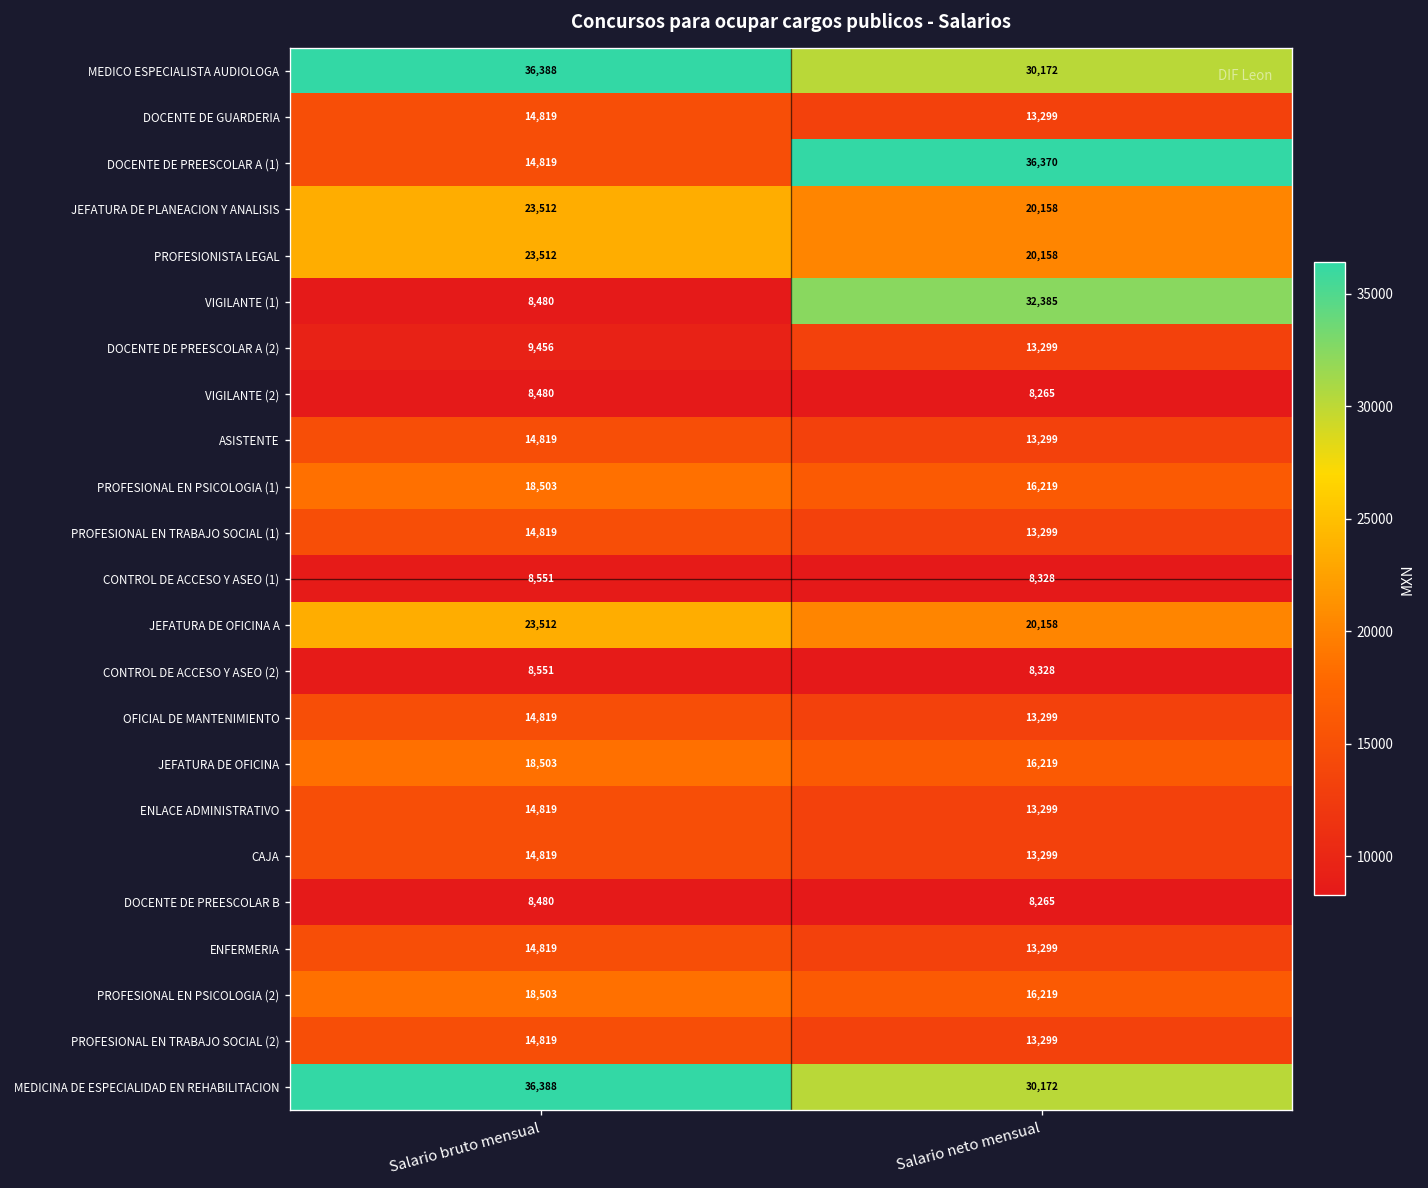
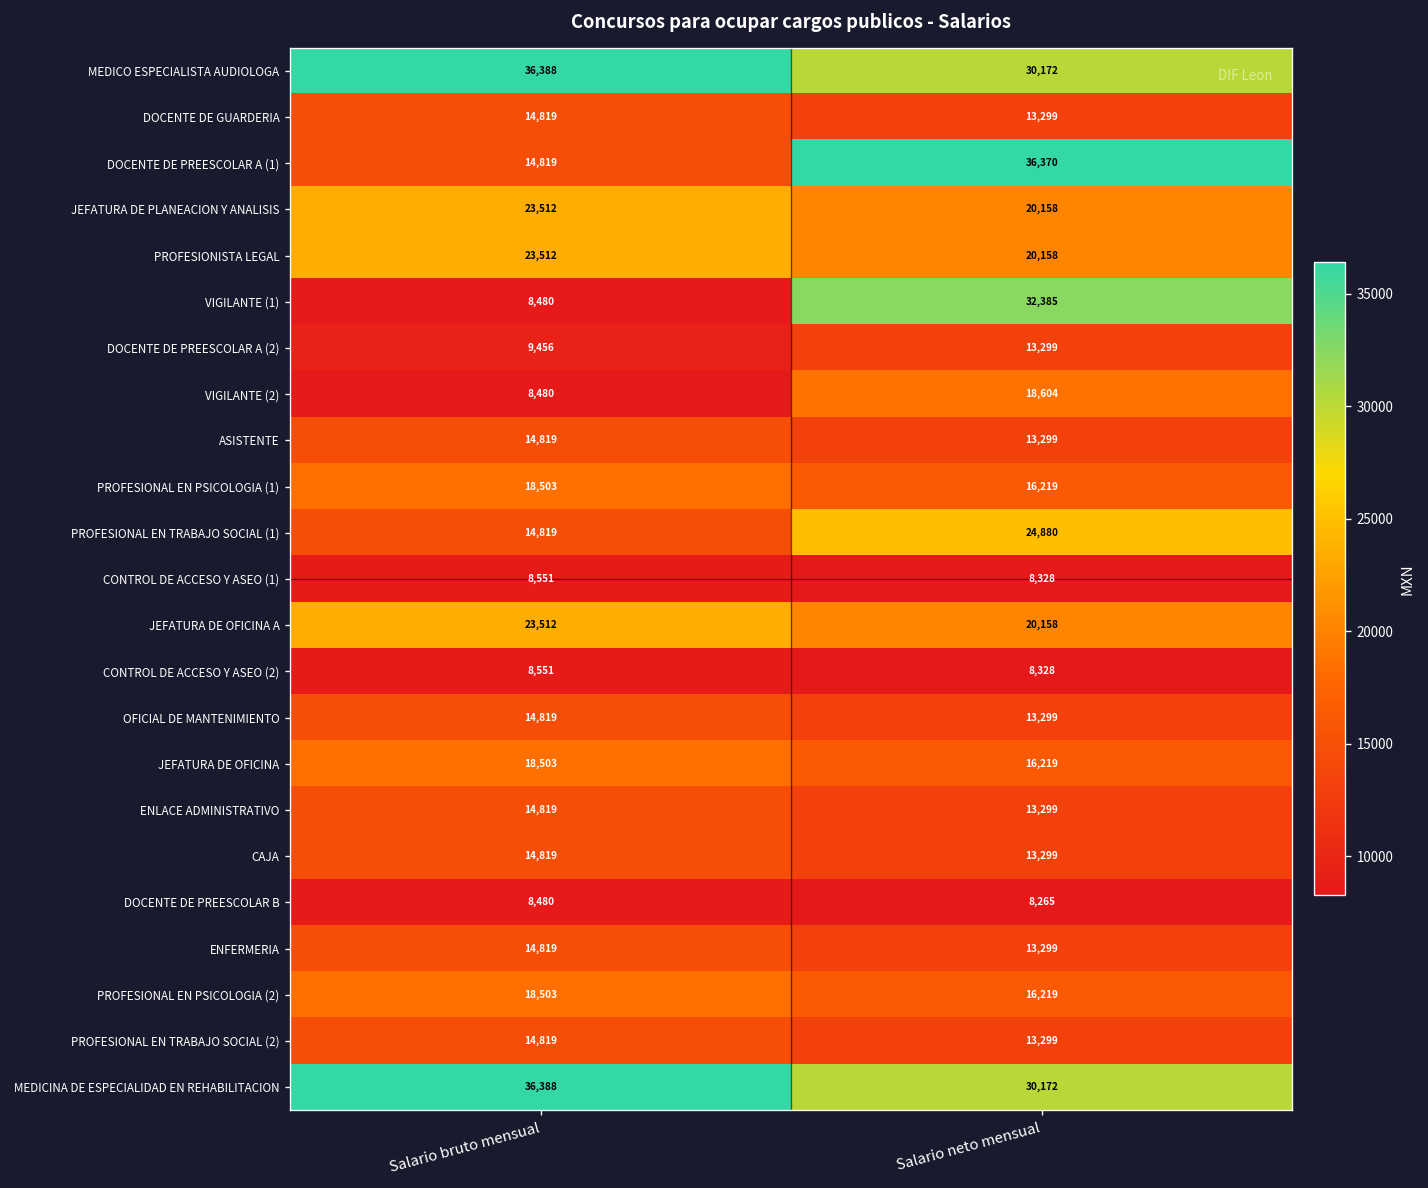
  {
    "MEDICO ESPECIALISTA AUDIOLOGA": {
      "Salario bruto mensual": "36,388"
    },
    "DOCENTE DE GUARDERIA": {
      "Salario bruto mensual": "14,819",
      "Salario neto mensual": "13,299"
    },
    "DOCENTE DE PREESCOLAR A (1)": {
      "Salario bruto mensual": "14,819",
      "Salario neto mensual": "36,370"
    },
    "JEFATURA DE PLANEACION Y ANALISIS": {
      "Salario bruto mensual": "23,512",
      "Salario neto mensual": "20,158"
    },
    "PROFESIONISTA LEGAL": {
      "Salario bruto mensual": "23,512",
      "Salario neto mensual": "20,158"
    },
    "VIGILANTE (1)": {
      "Salario bruto mensual": "8,480",
      "Salario neto mensual": "32,385"
    },
    "DOCENTE DE PREESCOLAR A (2)": {
      "Salario bruto mensual": "9,456",
      "Salario neto mensual": "13,299"
    },
    "VIGILANTE (2)": {
      "Salario bruto mensual": "8,480",
-     "Salario neto mensual": "8,265"
+     "Salario neto mensual": "18,604"
    },
    "ASISTENTE": {
      "Salario bruto mensual": "14,819",
      "Salario neto mensual": "13,299"
    },
    "PROFESIONAL EN PSICOLOGIA (1)": {
      "Salario bruto mensual": "18,503",
      "Salario neto mensual": "16,219"
    },
    "PROFESIONAL EN TRABAJO SOCIAL (1)": {
      "Salario bruto mensual": "14,819",
-     "Salario neto mensual": "13,299"
+     "Salario neto mensual": "24,880"
    },
    "CONTROL DE ACCESO Y ASEO (1)": {
      "Salario bruto mensual": "8,551",
      "Salario neto mensual": "8,328"
    },
    "JEFATURA DE OFICINA A": {
      "Salario bruto mensual": "23,512",
      "Salario neto mensual": "20,158"
    },
    "CONTROL DE ACCESO Y ASEO (2)": {
      "Salario bruto mensual": "8,551",
      "Salario neto mensual": "8,328"
    },
    "OFICIAL DE MANTENIMIENTO": {
      "Salario bruto mensual": "14,819",
      "Salario neto mensual": "13,299"
    },
    "JEFATURA DE OFICINA": {
      "Salario bruto mensual": "18,503",
      "Salario neto mensual": "16,219"
    },
    "ENLACE ADMINISTRATIVO": {
      "Salario bruto mensual": "14,819",
      "Salario neto mensual": "13,299"
    },
    "CAJA": {
      "Salario bruto mensual": "14,819",
      "Salario neto mensual": "13,299"
    },
    "DOCENTE DE PREESCOLAR B": {
      "Salario bruto mensual": "8,480",
      "Salario neto mensual": "8,265"
    },
    "ENFERMERIA": {
      "Salario bruto mensual": "14,819",
      "Salario neto mensual": "13,299"
    },
    "PROFESIONAL EN PSICOLOGIA (2)": {
      "Salario bruto mensual": "18,503",
      "Salario neto mensual": "16,219"
    },
    "PROFESIONAL EN TRABAJO SOCIAL (2)": {
      "Salario bruto mensual": "14,819",
      "Salario neto mensual": "13,299"
    },
    "MEDICINA DE ESPECIALIDAD EN REHABILITACION": {
      "Salario bruto mensual": "36,388",
      "Salario neto mensual": "30,172"
    }
  }
